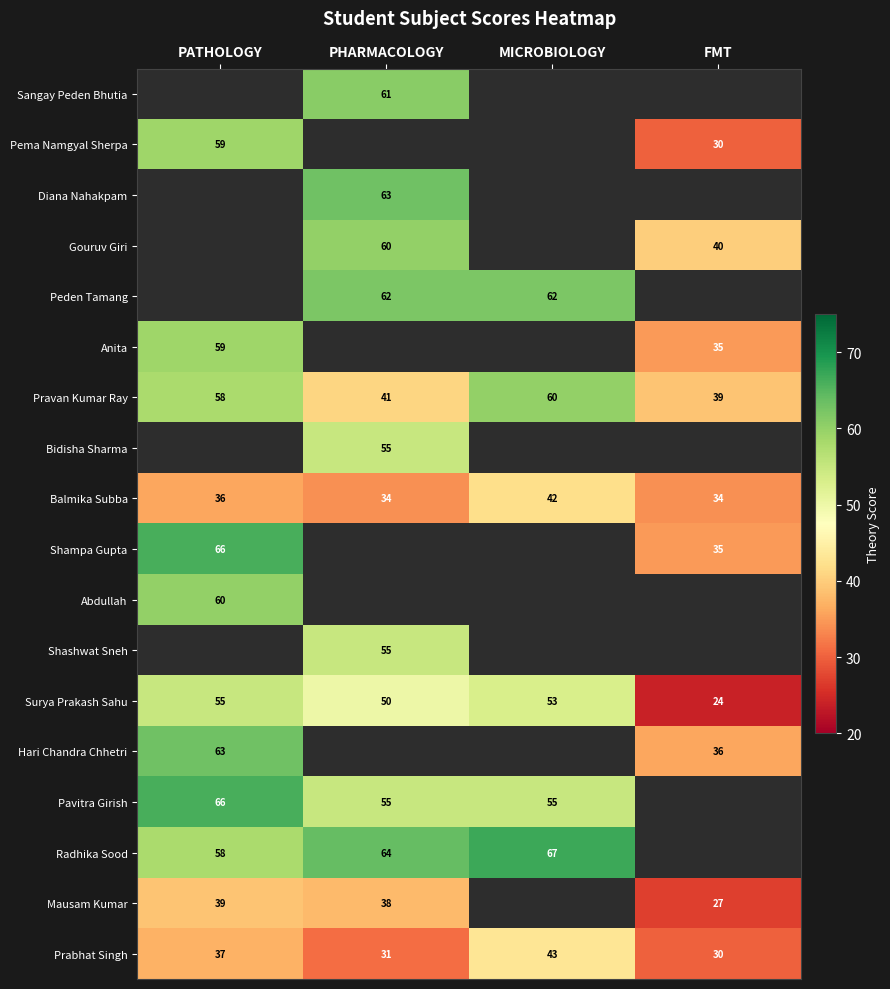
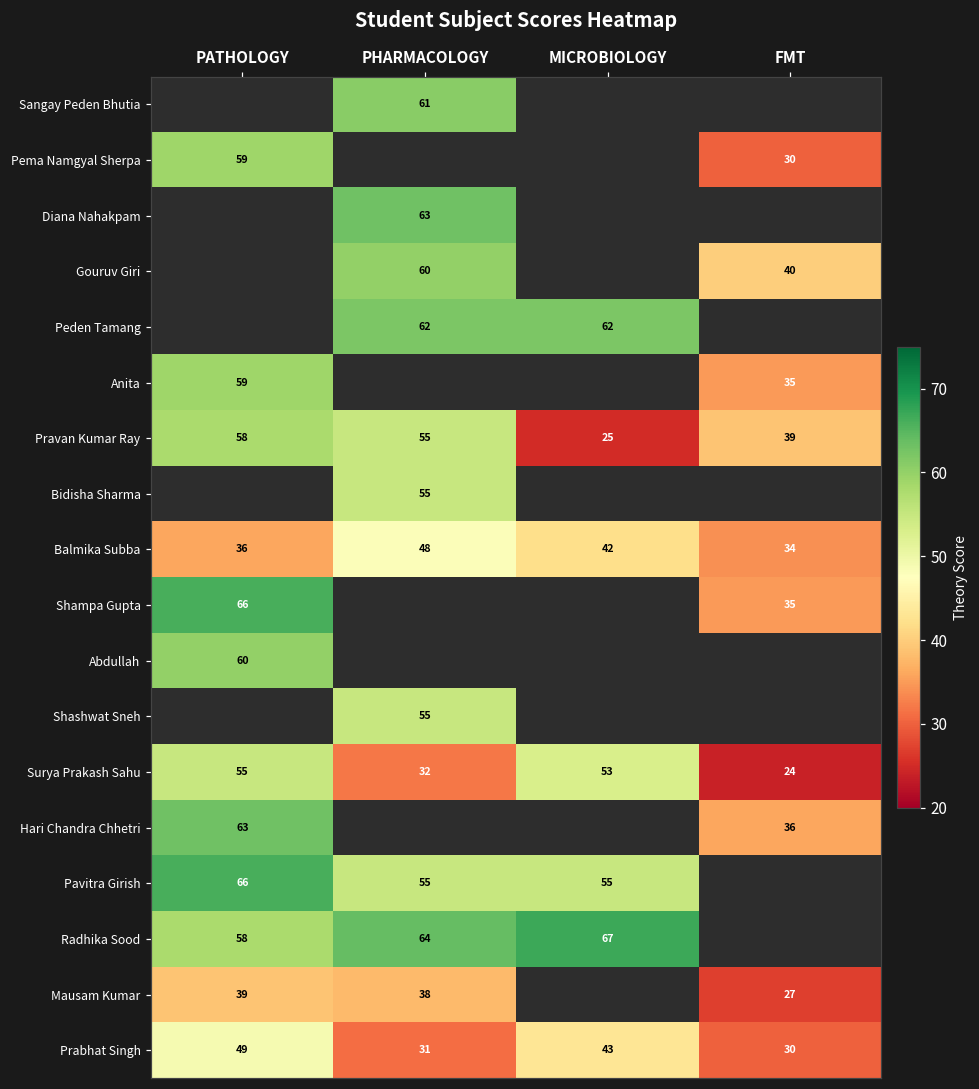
  {
    "Sangay Peden Bhutia": {
      "PHARMACOLOGY": 61
    },
    "Pema Namgyal Sherpa": {
      "PATHOLOGY": 59,
      "FMT": 30
    },
    "Diana Nahakpam": {
      "PHARMACOLOGY": 63
    },
    "Gouruv Giri": {
      "PHARMACOLOGY": 60,
      "FMT": 40
    },
    "Peden Tamang": {
      "PHARMACOLOGY": 62,
      "MICROBIOLOGY": 62
    },
    "Anita": {
      "PATHOLOGY": 59,
      "FMT": 35
    },
    "Pravan Kumar Ray": {
      "PATHOLOGY": 58,
-     "PHARMACOLOGY": 41,
-     "MICROBIOLOGY": 60,
+     "PHARMACOLOGY": 55,
+     "MICROBIOLOGY": 25,
      "FMT": 39
    },
    "Bidisha Sharma": {
      "PHARMACOLOGY": 55
    },
    "Balmika Subba": {
      "PATHOLOGY": 36,
-     "PHARMACOLOGY": 34,
+     "PHARMACOLOGY": 48,
      "MICROBIOLOGY": 42,
      "FMT": 34
    },
    "Shampa Gupta": {
      "PATHOLOGY": 66,
      "FMT": 35
    },
    "Abdullah": {
      "PATHOLOGY": 60
    },
    "Shashwat Sneh": {
      "PHARMACOLOGY": 55
    },
    "Surya Prakash Sahu": {
      "PATHOLOGY": 55,
-     "PHARMACOLOGY": 50,
+     "PHARMACOLOGY": 32,
      "MICROBIOLOGY": 53,
      "FMT": 24
    },
    "Hari Chandra Chhetri": {
      "PATHOLOGY": 63,
      "FMT": 36
    },
    "Pavitra Girish": {
      "PATHOLOGY": 66,
      "PHARMACOLOGY": 55,
      "MICROBIOLOGY": 55
    },
    "Radhika Sood": {
      "PATHOLOGY": 58,
      "PHARMACOLOGY": 64,
      "MICROBIOLOGY": 67
    },
    "Mausam Kumar": {
      "PATHOLOGY": 39,
      "PHARMACOLOGY": 38,
      "FMT": 27
    },
    "Prabhat Singh": {
-     "PATHOLOGY": 37,
+     "PATHOLOGY": 49,
      "PHARMACOLOGY": 31,
      "MICROBIOLOGY": 43,
      "FMT": 30
    }
  }
